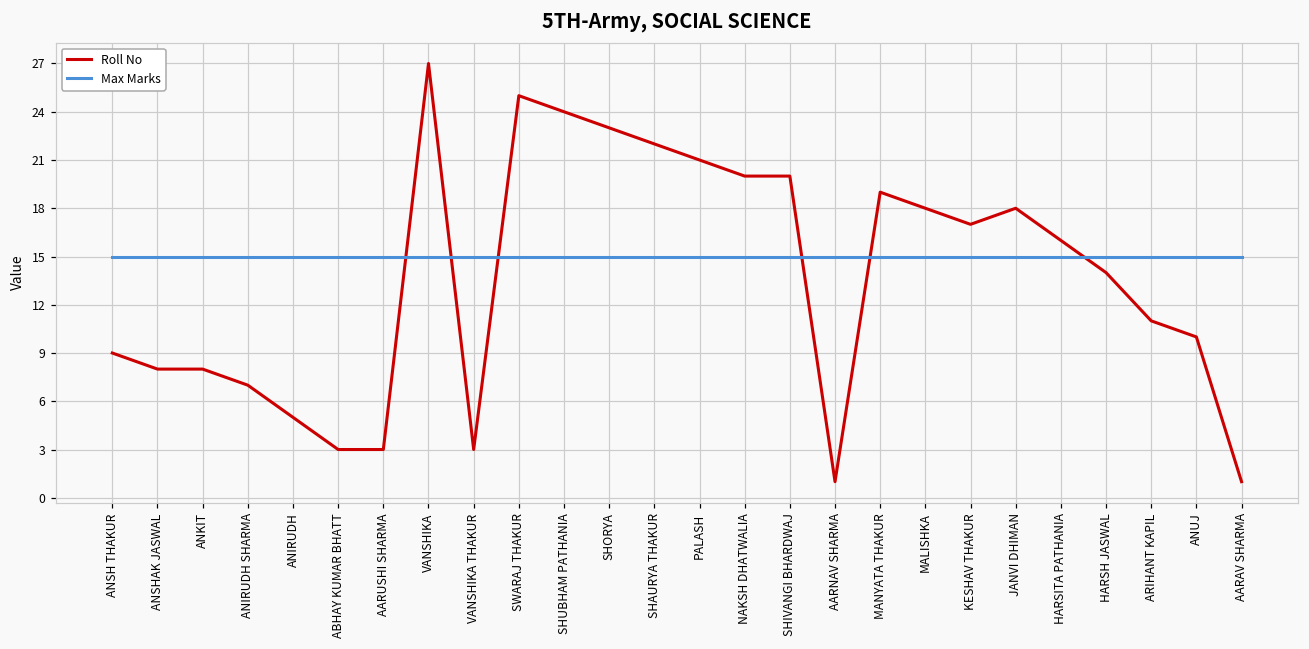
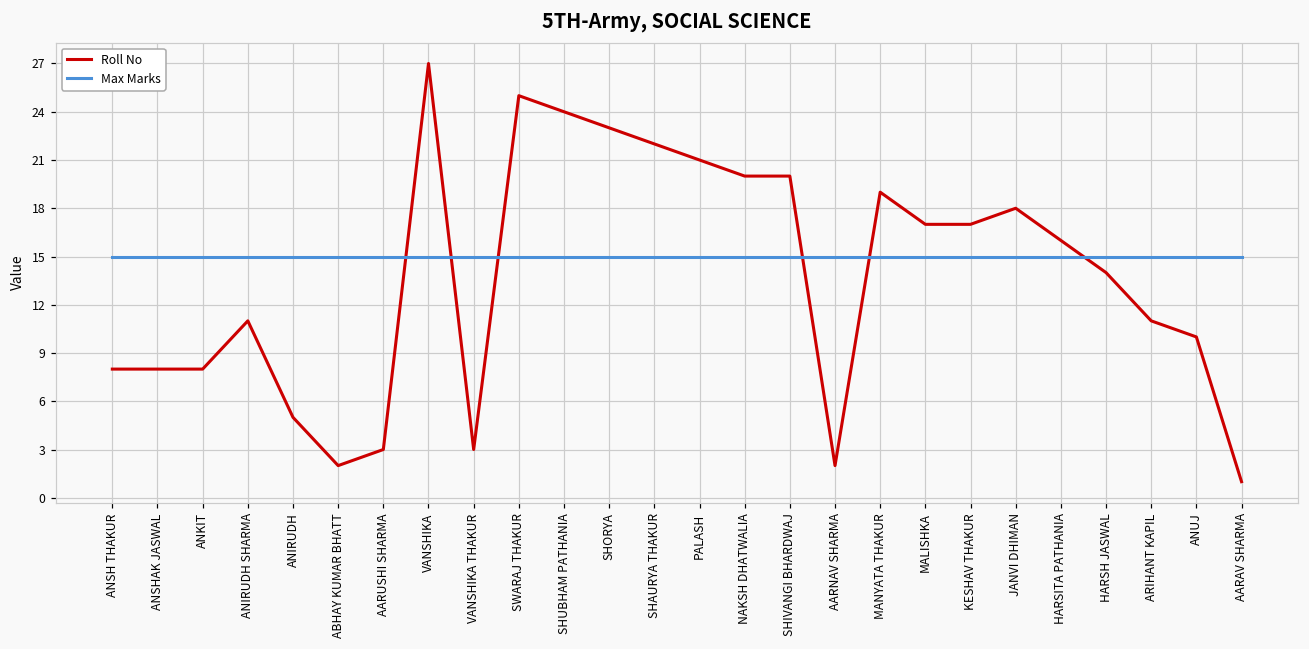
  {
    "Roll No": {
-     "ANSH THAKUR": 9,
+     "ANSH THAKUR": 8,
      "ANSHAK JASWAL": 8,
      "ANKIT": 8,
-     "ANIRUDH SHARMA": 7,
+     "ANIRUDH SHARMA": 11,
      "ANIRUDH": 5,
-     "ABHAY KUMAR BHATT": 3,
+     "ABHAY KUMAR BHATT": 2,
      "AARUSHI SHARMA": 3,
      "VANSHIKA": 27,
      "VANSHIKA THAKUR": 3,
      "SWARAJ THAKUR": 25,
      "SHUBHAM PATHANIA": 24,
      "SHORYA": 23,
      "SHAURYA THAKUR": 22,
      "PALASH": 21,
      "NAKSH DHATWALIA": 20,
      "SHIVANGI BHARDWAJ": 20,
-     "AARNAV SHARMA": 1,
+     "AARNAV SHARMA": 2,
      "MANYATA THAKUR": 19,
-     "MALISHKA": 18,
+     "MALISHKA": 17,
      "KESHAV THAKUR": 17,
      "JANVI DHIMAN": 18,
      "HARSITA PATHANIA": 16,
      "HARSH JASWAL": 14,
      "ARIHANT KAPIL": 11,
      "ANUJ": 10,
      "AARAV SHARMA": 1
    },
    "Max Marks": {
      "ANSH THAKUR": 15,
      "ANSHAK JASWAL": 15,
      "ANKIT": 15,
      "ANIRUDH SHARMA": 15,
      "ANIRUDH": 15,
      "ABHAY KUMAR BHATT": 15,
      "AARUSHI SHARMA": 15,
      "VANSHIKA": 15,
      "VANSHIKA THAKUR": 15,
      "SWARAJ THAKUR": 15,
      "SHUBHAM PATHANIA": 15,
      "SHORYA": 15,
      "SHAURYA THAKUR": 15,
      "PALASH": 15,
      "NAKSH DHATWALIA": 15,
      "SHIVANGI BHARDWAJ": 15,
      "AARNAV SHARMA": 15,
      "MANYATA THAKUR": 15,
      "MALISHKA": 15,
      "KESHAV THAKUR": 15,
      "JANVI DHIMAN": 15,
      "HARSITA PATHANIA": 15,
      "HARSH JASWAL": 15,
      "ARIHANT KAPIL": 15,
      "ANUJ": 15,
      "AARAV SHARMA": 15
    }
  }
